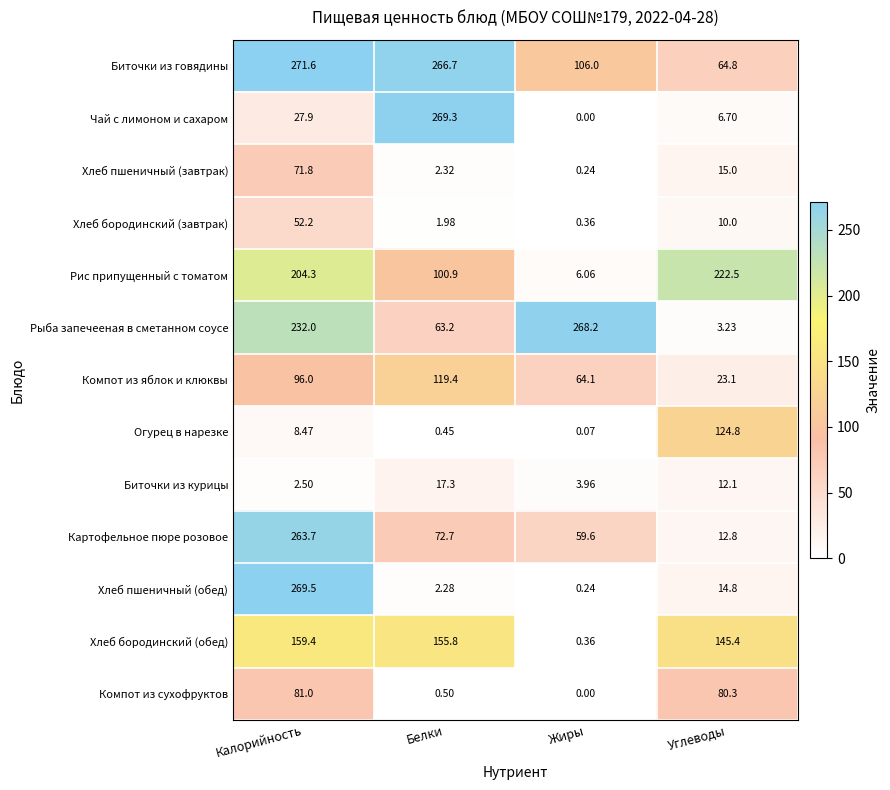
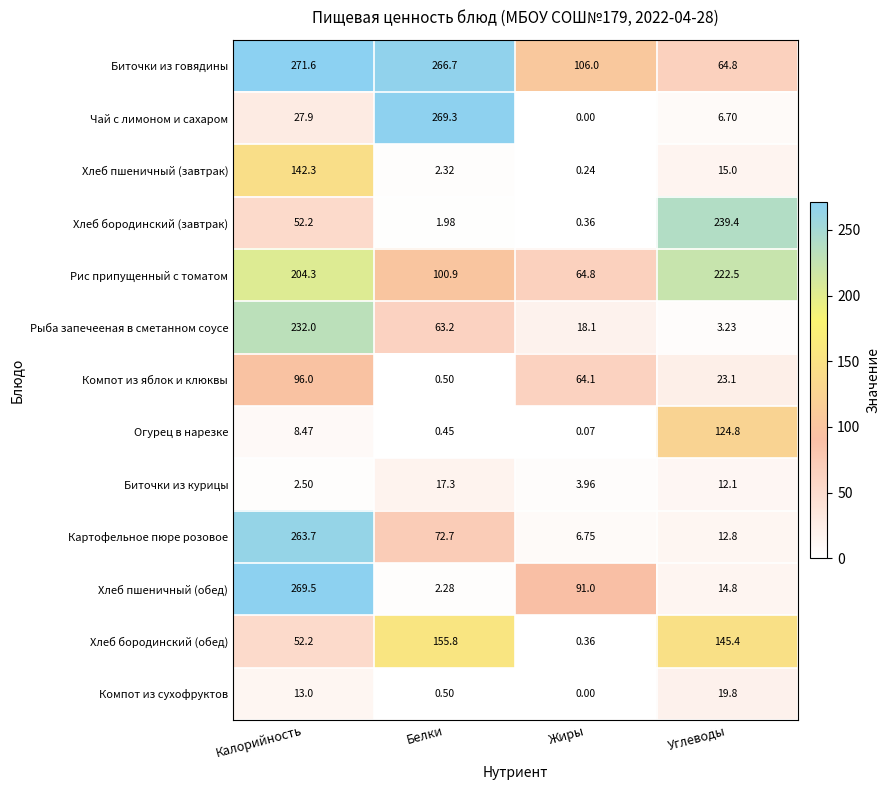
  {
    "Биточки из говядины": {
      "Калорийность": 271.6,
      "Белки": 266.7,
      "Жиры": 106.0,
      "Углеводы": 64.8
    },
    "Чай с лимоном и сахаром": {
      "Калорийность": 27.9,
      "Белки": 269.3,
      "Жиры": 0.00,
      "Углеводы": 6.70
    },
    "Хлеб пшеничный (завтрак)": {
-     "Калорийность": 71.8,
+     "Калорийность": 142.3,
      "Белки": 2.32,
      "Жиры": 0.24,
      "Углеводы": 15.0
    },
    "Хлеб бородинский (завтрак)": {
      "Калорийность": 52.2,
      "Белки": 1.98,
      "Жиры": 0.36,
-     "Углеводы": 10.0
+     "Углеводы": 239.4
    },
    "Рис припущенный с томатом": {
      "Калорийность": 204.3,
      "Белки": 100.9,
-     "Жиры": 6.06,
+     "Жиры": 64.8,
      "Углеводы": 222.5
    },
    "Рыба запечееная в сметанном соусе": {
      "Калорийность": 232.0,
      "Белки": 63.2,
-     "Жиры": 268.2,
+     "Жиры": 18.1,
      "Углеводы": 3.23
    },
    "Компот из яблок и клюквы": {
      "Калорийность": 96.0,
-     "Белки": 119.4,
+     "Белки": 0.50,
      "Жиры": 64.1,
      "Углеводы": 23.1
    },
    "Огурец в нарезке": {
      "Калорийность": 8.47,
      "Белки": 0.45,
      "Жиры": 0.07,
      "Углеводы": 124.8
    },
    "Биточки из курицы": {
      "Калорийность": 2.50,
      "Белки": 17.3,
      "Жиры": 3.96,
      "Углеводы": 12.1
    },
    "Картофельное пюре розовое": {
      "Калорийность": 263.7,
      "Белки": 72.7,
-     "Жиры": 59.6,
+     "Жиры": 6.75,
      "Углеводы": 12.8
    },
    "Хлеб пшеничный (обед)": {
      "Калорийность": 269.5,
      "Белки": 2.28,
-     "Жиры": 0.24,
+     "Жиры": 91.0,
      "Углеводы": 14.8
    },
    "Хлеб бородинский (обед)": {
-     "Калорийность": 159.4,
+     "Калорийность": 52.2,
      "Белки": 155.8,
      "Жиры": 0.36,
      "Углеводы": 145.4
    },
    "Компот из сухофруктов": {
-     "Калорийность": 81.0,
+     "Калорийность": 13.0,
      "Белки": 0.50,
      "Жиры": 0.00,
-     "Углеводы": 80.3
+     "Углеводы": 19.8
    }
  }
